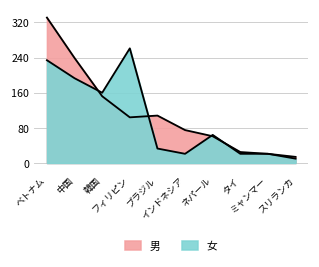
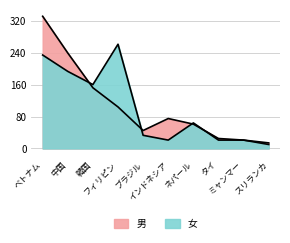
  {
    "男": {
      "ベトナム": 330,
      "中国": 240,
      "韓国": 150,
      "フィリピン": 100,
-     "ブラジル": 110,
+     "ブラジル": 50,
      "インドネシア": 80
    },
    "女": {
      "ベトナム": 230,
      "中国": 190,
      "韓国": 160,
      "フィリピン": 260,
      "ブラジル": 30,
      "インドネシア": 20
    }
  }
